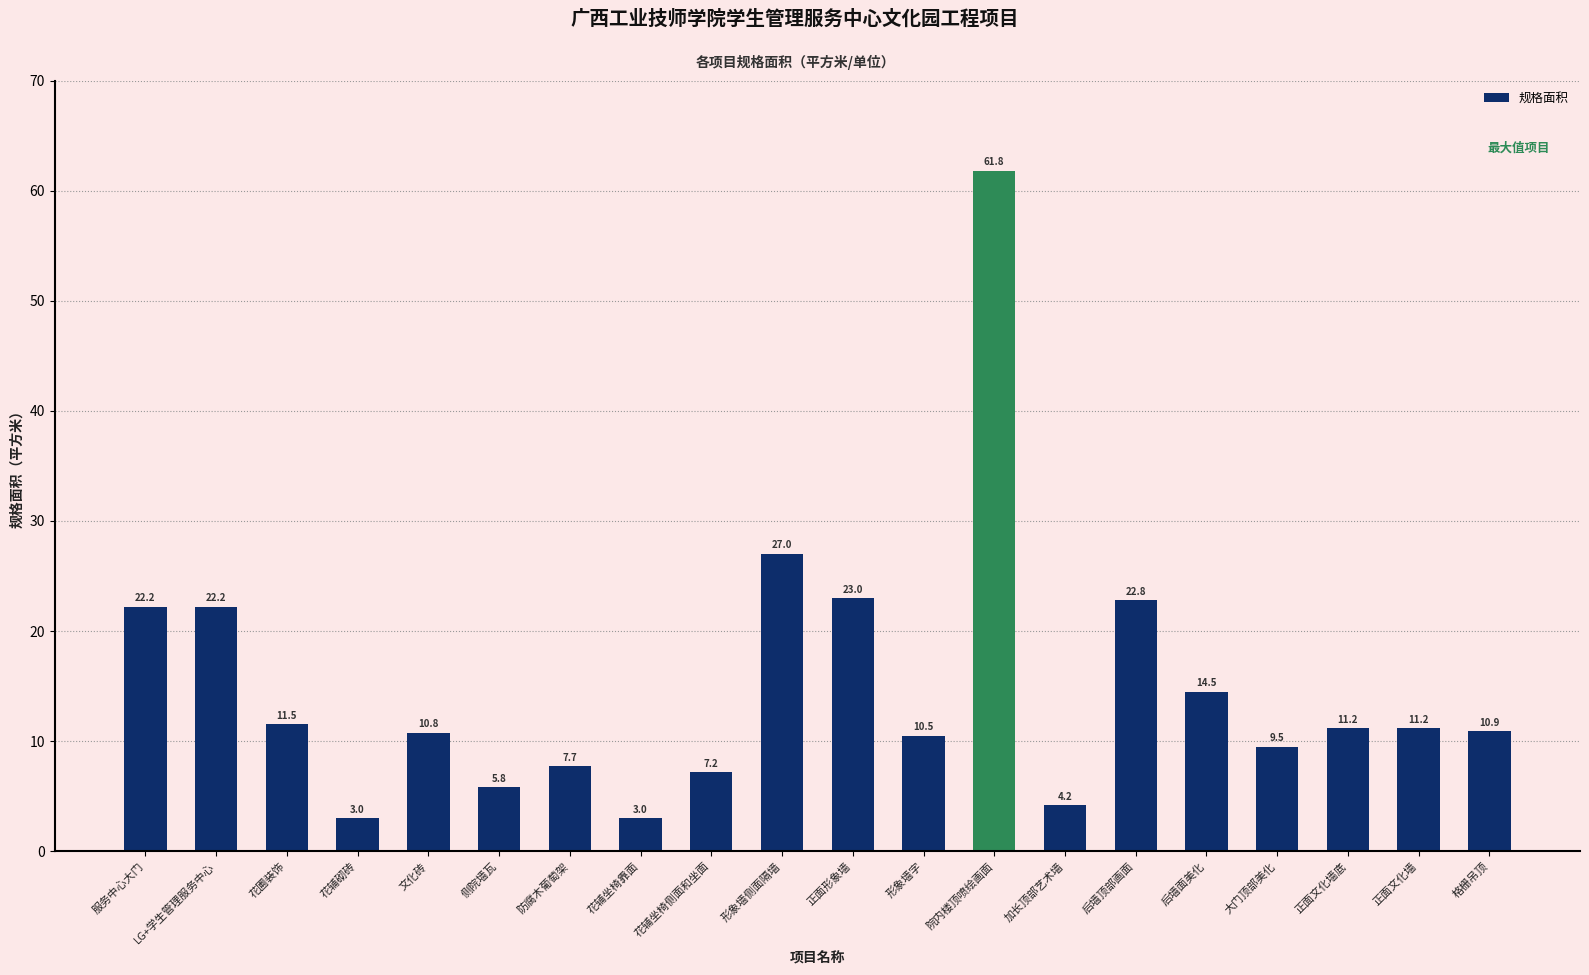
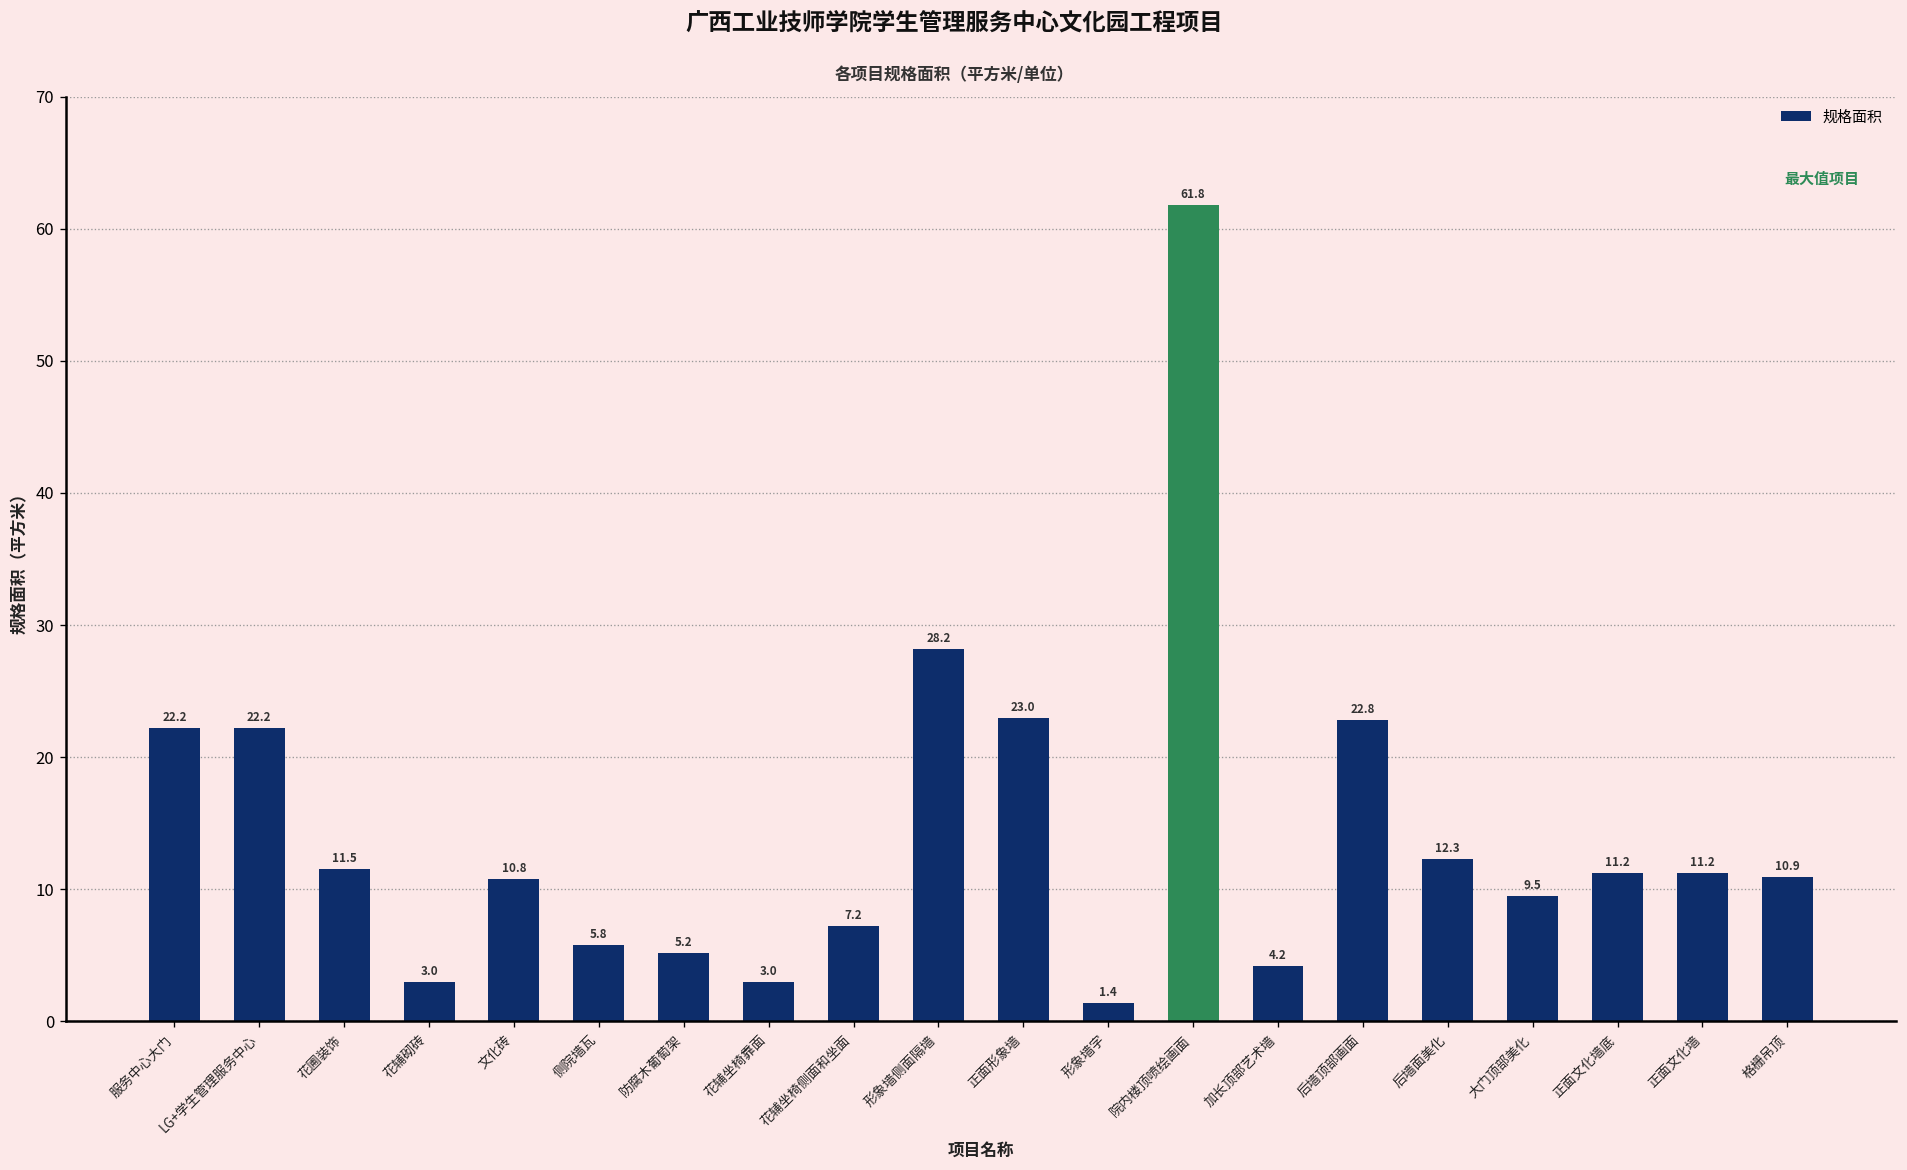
  {
    "服务中心大门": 22.2,
    "LG+学生管理服务中心": 22.2,
    "花圃装饰": 11.5,
    "花辅砌砖": 3.0,
    "文化砖": 10.8,
    "侧院墙瓦": 5.8,
-   "防腐木葡萄架": 7.7,
+   "防腐木葡萄架": 5.2,
    "花辅坐椅靠面": 3.0,
    "花辅坐椅侧面和坐面": 7.2,
-   "形象墙侧面隔墙": 27.0,
+   "形象墙侧面隔墙": 28.2,
    "正面形象墙": 23.0,
-   "形象墙字": 10.5,
+   "形象墙字": 1.4,
    "院内楼顶喷绘画面": 61.8,
    "加长顶部艺术墙": 4.2,
    "后墙顶部画面": 22.8,
-   "后墙面美化": 14.5,
+   "后墙面美化": 12.3,
    "大门顶部美化": 9.5,
    "正面文化墙底": 11.2,
    "正面文化墙": 11.2,
    "格栅吊顶": 10.9
  }
